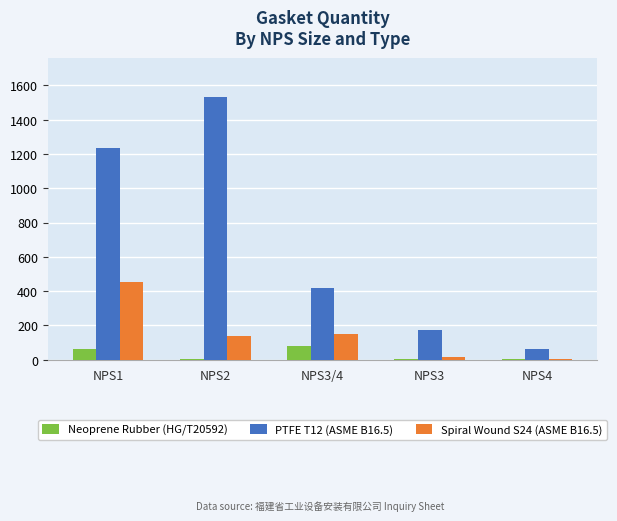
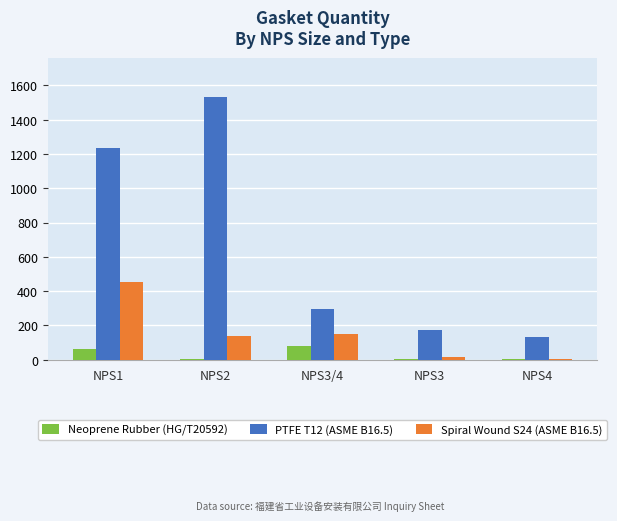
  {
    "Neoprene Rubber (HG/T20592)": {
      "NPS1": 60,
      "NPS3/4": 80
    },
    "PTFE T12 (ASME B16.5)": {
      "NPS1": 1240,
      "NPS2": 1530,
-     "NPS3/4": 420,
+     "NPS3/4": 300,
      "NPS3": 180,
-     "NPS4": 60
+     "NPS4": 130
    },
    "Spiral Wound S24 (ASME B16.5)": {
      "NPS1": 450,
      "NPS2": 140,
      "NPS3/4": 150
    }
  }
